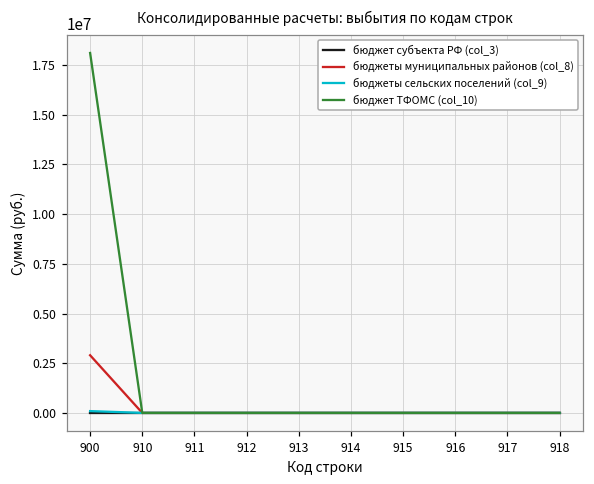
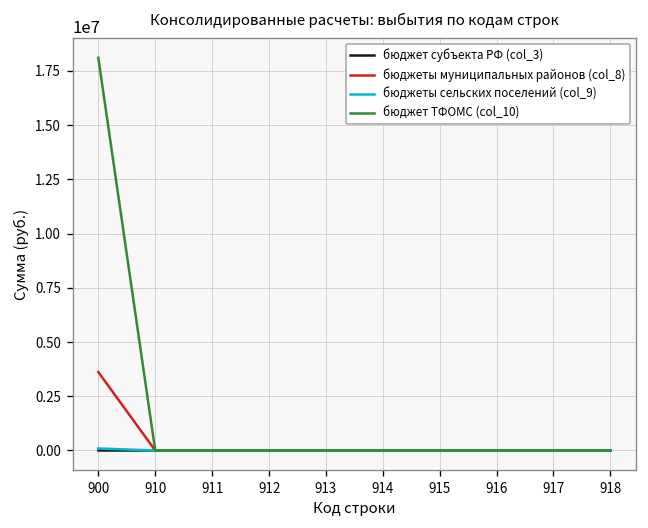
  {
    "бюджеты муниципальных районов (col_8)": {
-     "900": 2900000
+     "900": 3600000
    },
    "бюджет ТФОМС (col_10)": {
      "900": 18100000
    }
  }
